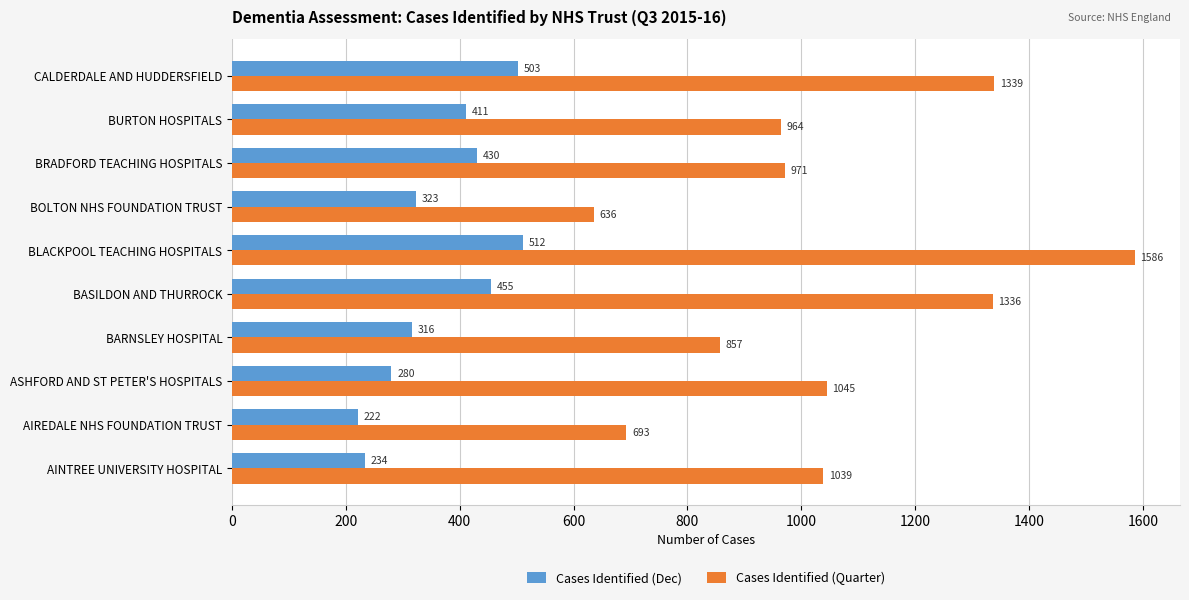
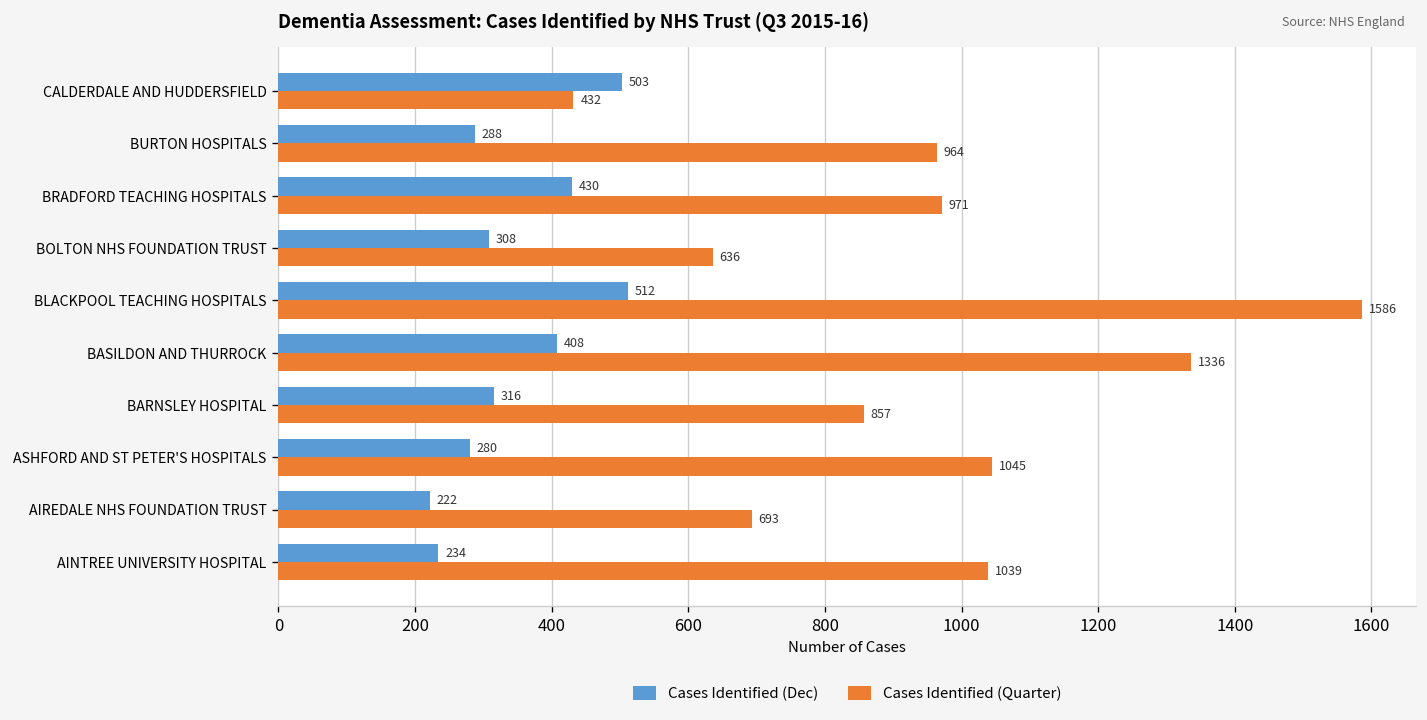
  {
    "Cases Identified (Dec)": {
      "CALDERDALE AND HUDDERSFIELD": 503,
-     "BURTON HOSPITALS": 411,
+     "BURTON HOSPITALS": 288,
      "BRADFORD TEACHING HOSPITALS": 430,
-     "BOLTON NHS FOUNDATION TRUST": 323,
+     "BOLTON NHS FOUNDATION TRUST": 308,
      "BLACKPOOL TEACHING HOSPITALS": 512,
-     "BASILDON AND THURROCK": 455,
+     "BASILDON AND THURROCK": 408,
      "BARNSLEY HOSPITAL": 316,
      "ASHFORD AND ST PETER'S HOSPITALS": 280,
      "AIREDALE NHS FOUNDATION TRUST": 222,
      "AINTREE UNIVERSITY HOSPITAL": 234
    },
    "Cases Identified (Quarter)": {
-     "CALDERDALE AND HUDDERSFIELD": 1339,
+     "CALDERDALE AND HUDDERSFIELD": 432,
      "BURTON HOSPITALS": 964,
      "BRADFORD TEACHING HOSPITALS": 971,
      "BOLTON NHS FOUNDATION TRUST": 636,
      "BLACKPOOL TEACHING HOSPITALS": 1586,
      "BASILDON AND THURROCK": 1336,
      "BARNSLEY HOSPITAL": 857,
      "ASHFORD AND ST PETER'S HOSPITALS": 1045,
      "AIREDALE NHS FOUNDATION TRUST": 693,
      "AINTREE UNIVERSITY HOSPITAL": 1039
    }
  }
